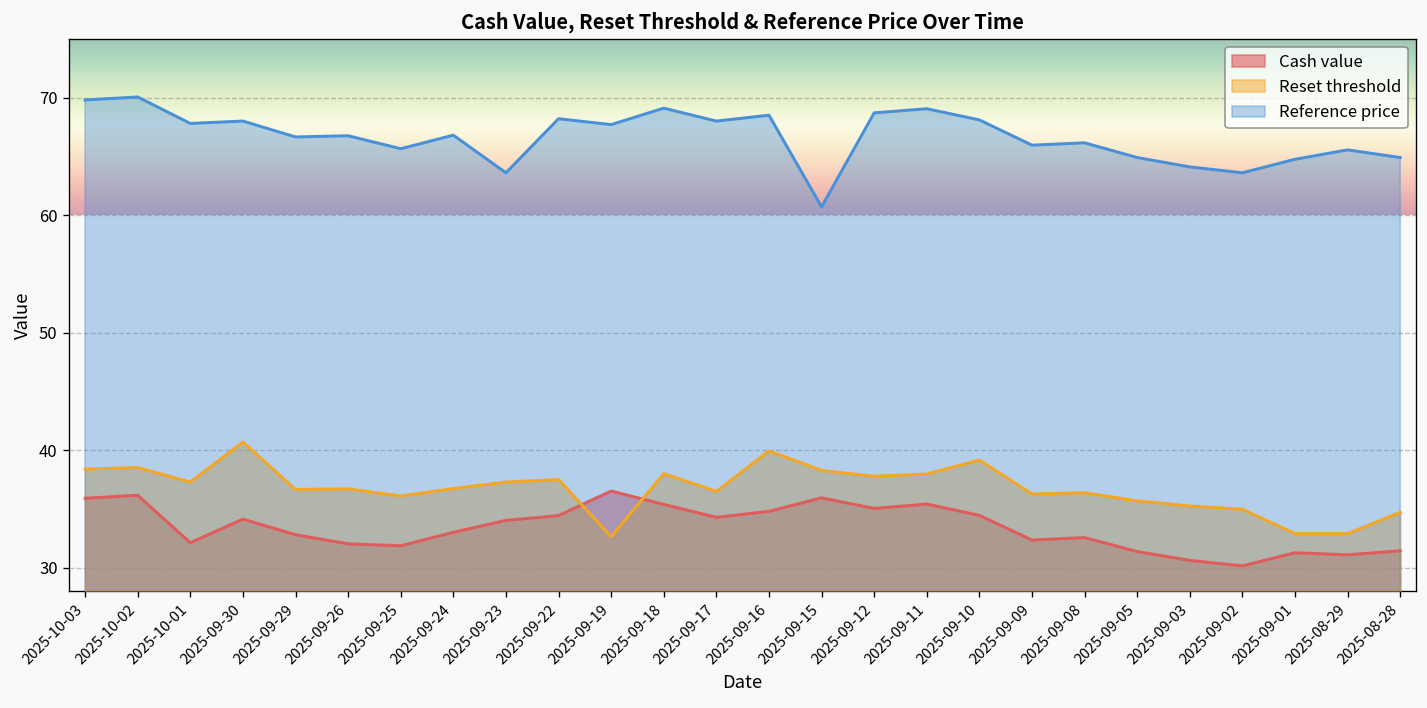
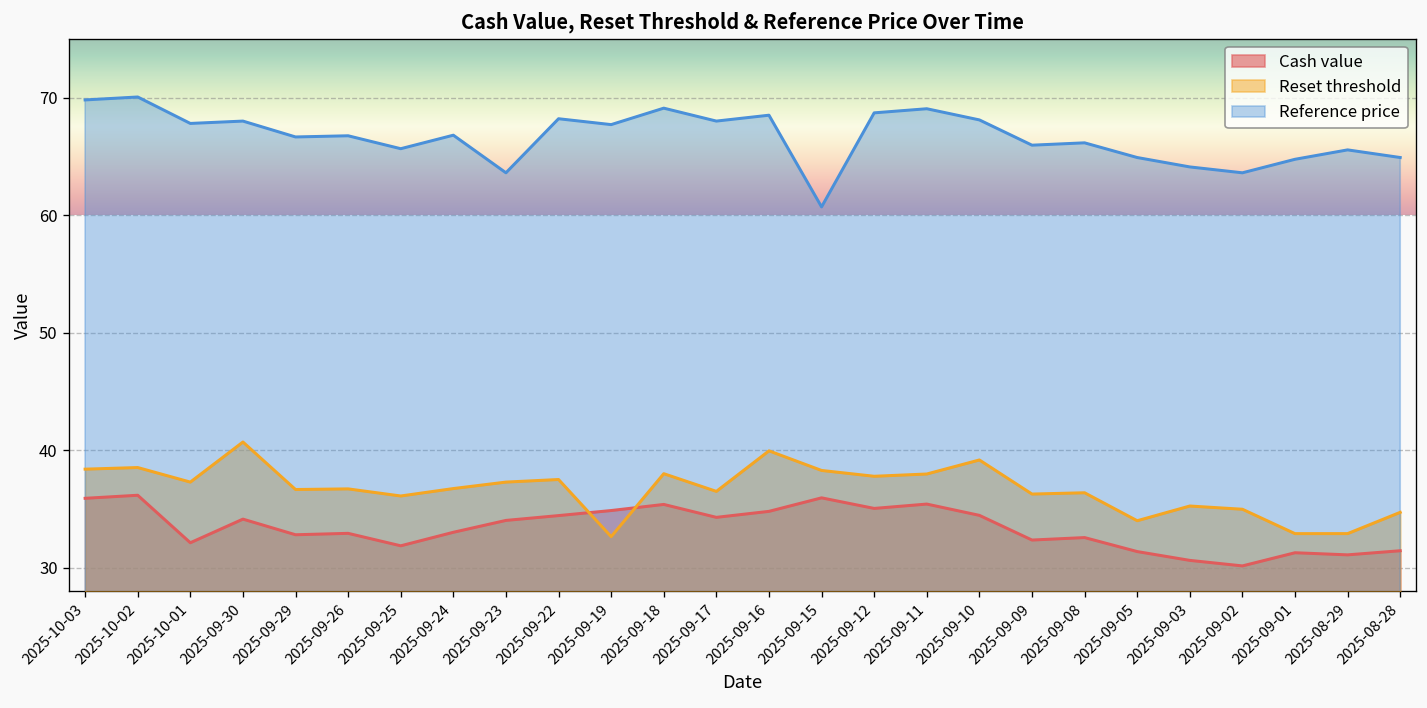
  {
    "Cash value": {
      "2025-10-03": 36,
      "2025-10-02": 36,
      "2025-10-01": 32,
      "2025-09-30": 34,
      "2025-09-29": 33,
-     "2025-09-26": 32,
+     "2025-09-26": 33,
      "2025-09-25": 32,
      "2025-09-24": 33,
      "2025-09-23": 34,
      "2025-09-22": 34,
-     "2025-09-19": 37,
+     "2025-09-19": 35,
      "2025-09-18": 35,
      "2025-09-17": 34,
      "2025-09-16": 35,
      "2025-09-15": 36,
      "2025-09-12": 35,
      "2025-09-11": 35,
      "2025-09-10": 34,
      "2025-09-09": 32,
      "2025-09-08": 33,
      "2025-09-05": 31,
      "2025-09-03": 31,
      "2025-09-02": 30,
      "2025-09-01": 31,
      "2025-08-29": 31,
      "2025-08-28": 31
    },
    "Reset threshold": {
      "2025-10-03": 38,
      "2025-10-02": 39,
      "2025-10-01": 37,
      "2025-09-30": 41,
      "2025-09-29": 37,
      "2025-09-26": 37,
      "2025-09-25": 36,
      "2025-09-24": 37,
      "2025-09-23": 37,
      "2025-09-22": 38,
      "2025-09-19": 33,
      "2025-09-18": 38,
      "2025-09-17": 37,
      "2025-09-16": 40,
      "2025-09-15": 38,
      "2025-09-12": 38,
      "2025-09-11": 38,
      "2025-09-10": 39,
      "2025-09-09": 36,
      "2025-09-08": 36,
-     "2025-09-05": 36,
+     "2025-09-05": 34,
      "2025-09-03": 35,
      "2025-09-02": 35,
      "2025-09-01": 33,
      "2025-08-29": 33,
      "2025-08-28": 35
    },
    "Reference price": {
      "2025-10-03": 70,
      "2025-10-02": 70,
      "2025-10-01": 68,
      "2025-09-30": 68,
      "2025-09-29": 67,
      "2025-09-26": 67,
      "2025-09-25": 66,
      "2025-09-24": 67,
      "2025-09-23": 64,
      "2025-09-22": 68,
      "2025-09-19": 68,
      "2025-09-18": 69,
      "2025-09-17": 68,
      "2025-09-16": 69,
      "2025-09-15": 61,
      "2025-09-12": 69,
      "2025-09-11": 69,
      "2025-09-10": 68,
      "2025-09-09": 66,
      "2025-09-08": 66,
      "2025-09-05": 65,
      "2025-09-03": 64,
      "2025-09-02": 64,
      "2025-09-01": 65,
      "2025-08-29": 66,
      "2025-08-28": 65
    }
  }
